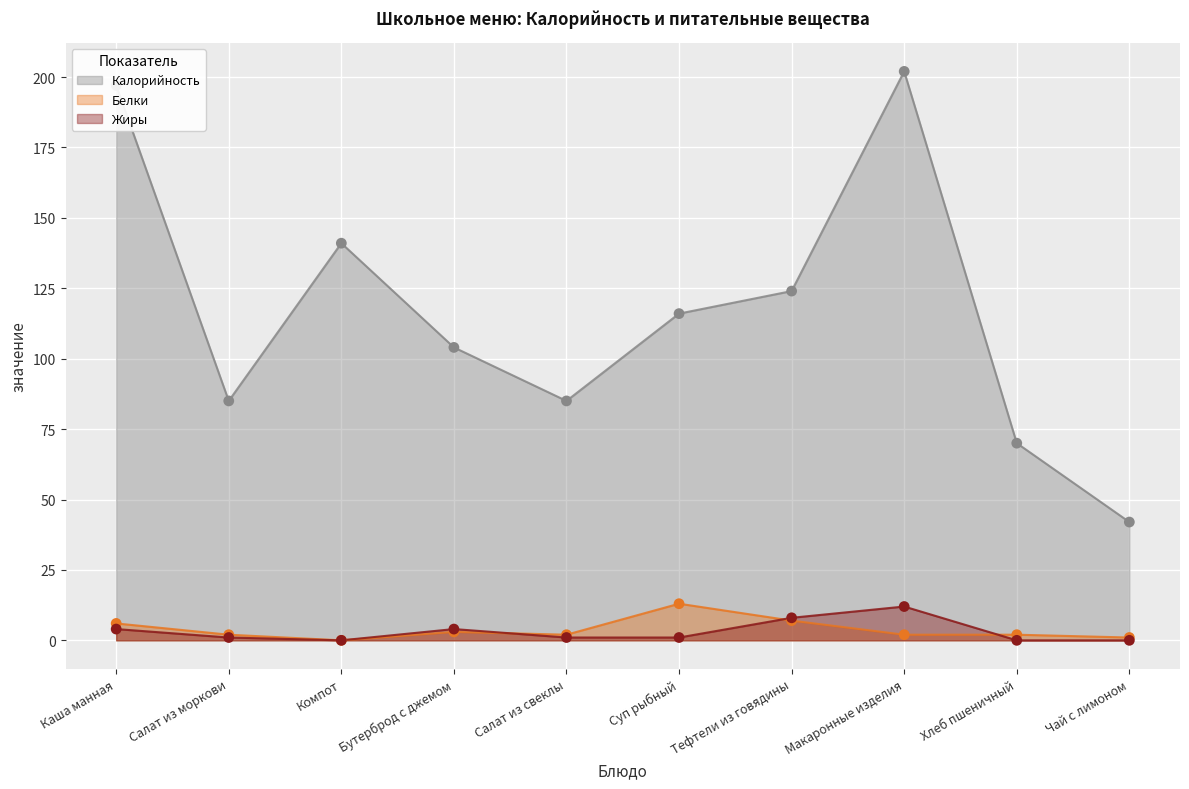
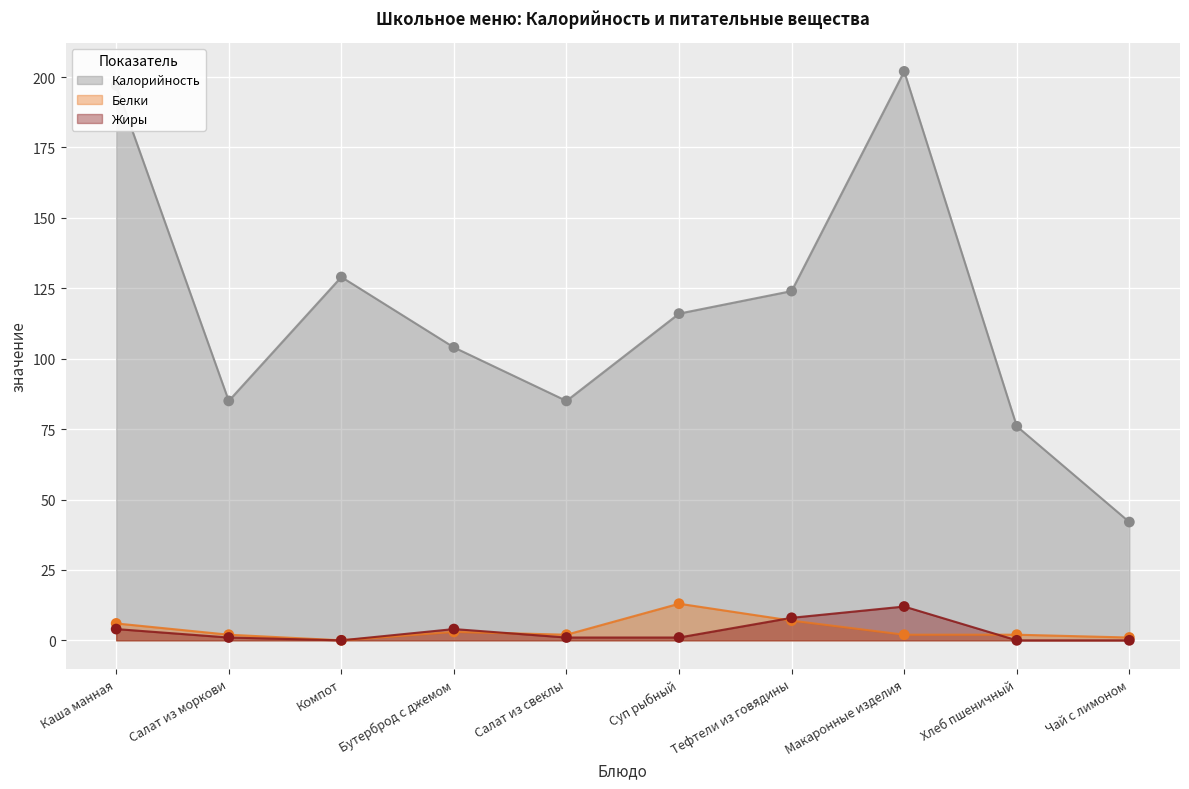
  {
    "Калорийность": {
      "Салат из моркови": 85,
-     "Компот": 141,
+     "Компот": 129,
      "Бутерброд с джемом": 104,
      "Салат из свеклы": 85,
      "Суп рыбный": 116,
      "Тефтели из говядины": 124,
      "Макаронные изделия": 202,
-     "Хлеб пшеничный": 70,
+     "Хлеб пшеничный": 76,
      "Чай с лимоном": 42
    },
    "Белки": {
      "Каша манная": 6,
      "Салат из моркови": 2,
      "Бутерброд с джемом": 3,
      "Салат из свеклы": 2,
      "Суп рыбный": 13,
      "Тефтели из говядины": 7,
      "Макаронные изделия": 2,
      "Хлеб пшеничный": 2,
      "Чай с лимоном": 1
    },
    "Жиры": {
      "Каша манная": 4,
      "Салат из моркови": 1,
      "Бутерброд с джемом": 4,
      "Салат из свеклы": 1,
      "Суп рыбный": 1,
      "Тефтели из говядины": 8,
      "Макаронные изделия": 12,
      "Хлеб пшеничный": 0,
      "Чай с лимоном": 0
    }
  }
